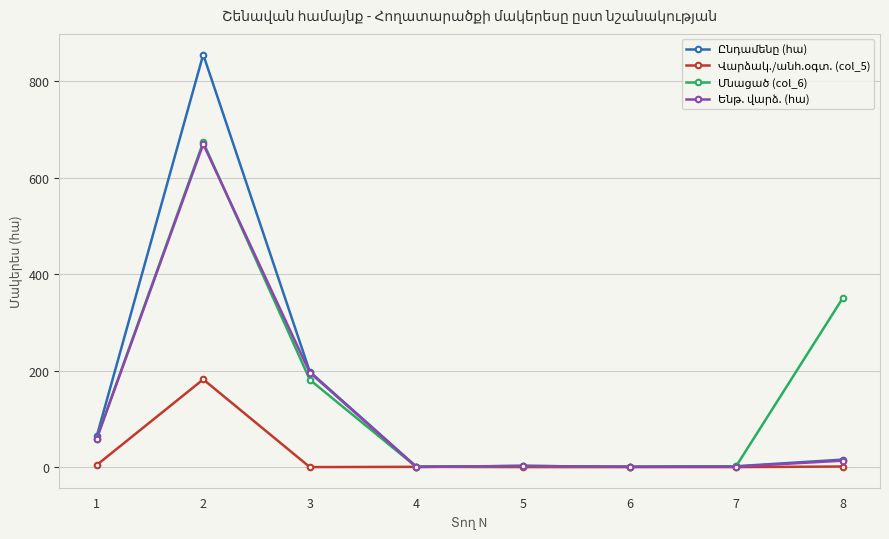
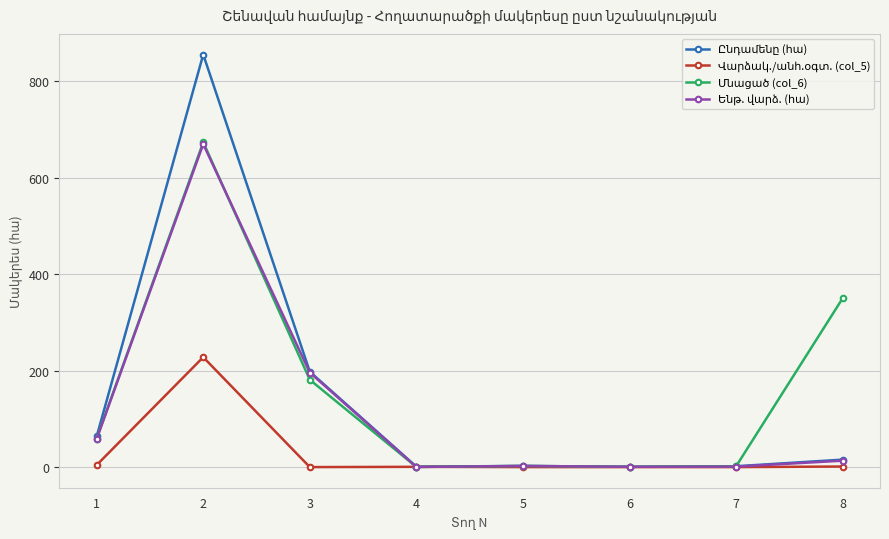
  {
    "Ընդամենը (հա)": {
      "2": 860
    },
    "Վարձակ./անհ.օգտ. (col_5)": {
      "1": 0,
-     "2": 180,
+     "2": 230,
      "3": 0,
      "8": 0
    },
    "Մնացած (col_6)": {
      "3": 180,
      "8": 350
    }
  }
